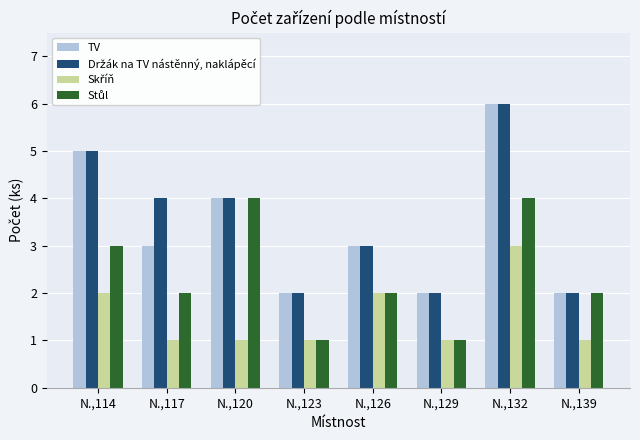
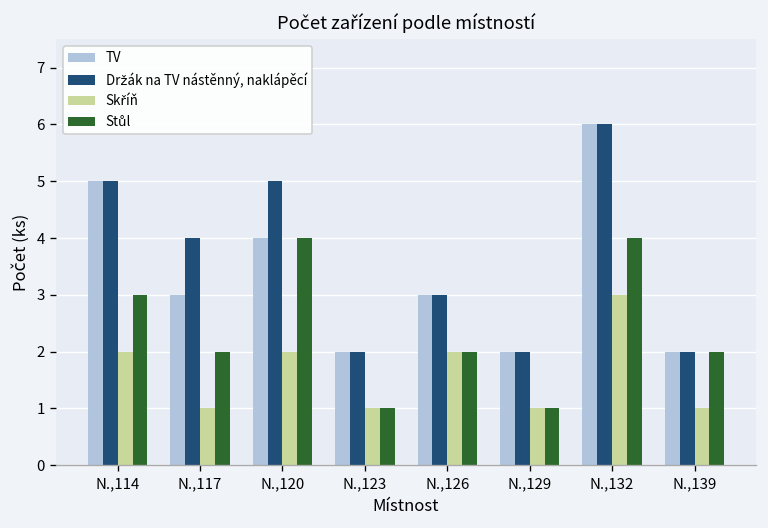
  {
    "TV": {
      "N.,114": 5,
      "N.,117": 3,
      "N.,120": 4,
      "N.,123": 2,
      "N.,126": 3,
      "N.,129": 2,
      "N.,132": 6,
      "N.,139": 2
    },
    "Držák na TV nástěnný, naklápěcí": {
      "N.,114": 5,
      "N.,117": 4,
-     "N.,120": 4,
+     "N.,120": 5,
      "N.,123": 2,
      "N.,126": 3,
      "N.,129": 2,
      "N.,132": 6,
      "N.,139": 2
    },
    "Skříň": {
      "N.,114": 2,
      "N.,117": 1,
-     "N.,120": 1,
+     "N.,120": 2,
      "N.,123": 1,
      "N.,126": 2,
      "N.,129": 1,
      "N.,132": 3,
      "N.,139": 1
    },
    "Stůl": {
      "N.,114": 3,
      "N.,117": 2,
      "N.,120": 4,
      "N.,123": 1,
      "N.,126": 2,
      "N.,129": 1,
      "N.,132": 4,
      "N.,139": 2
    }
  }
